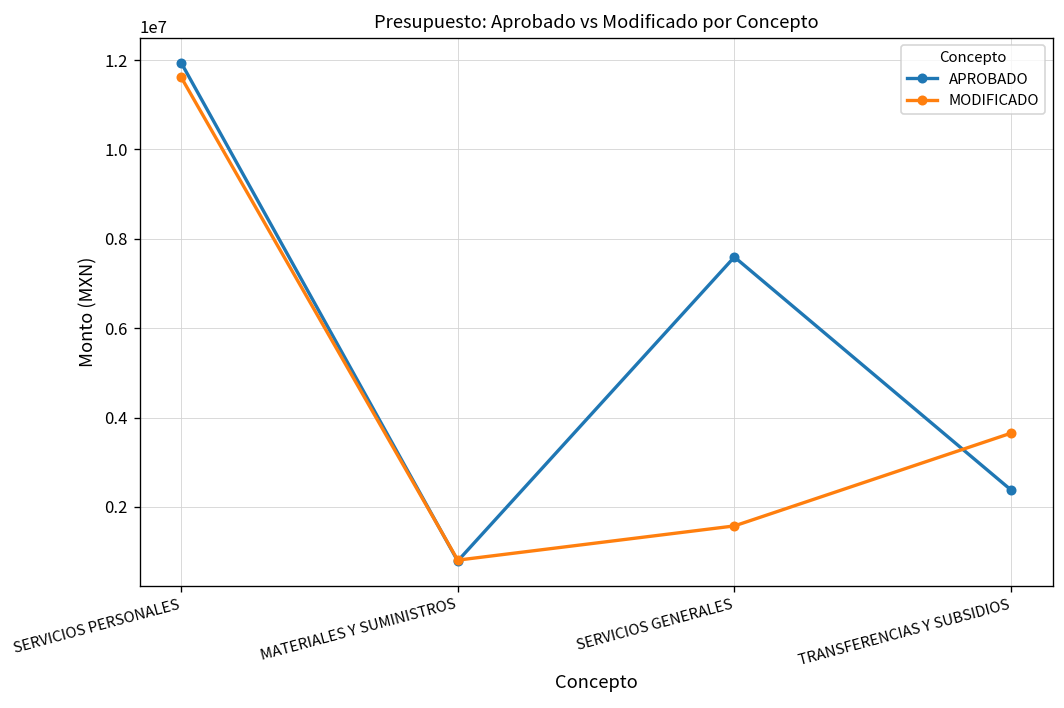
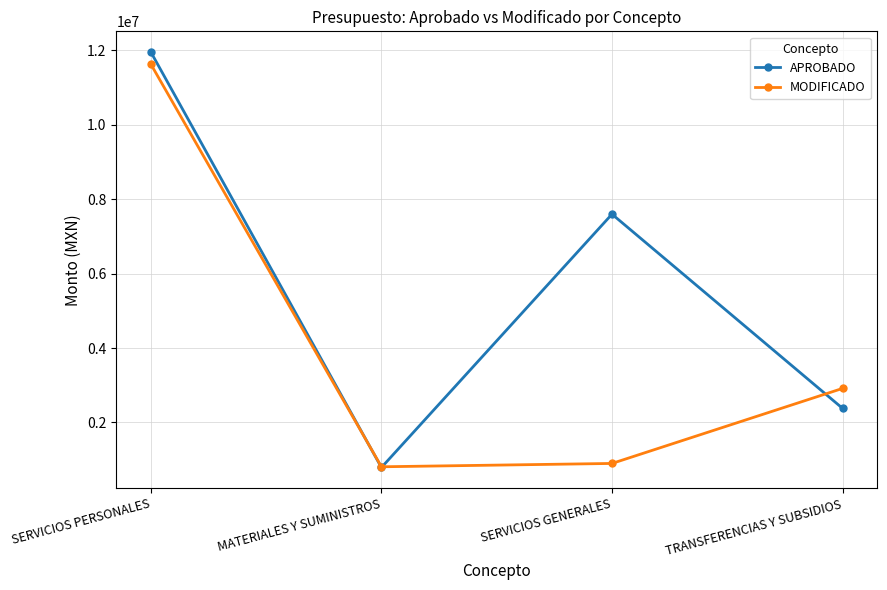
  {
    "APROBADO": {
      "SERVICIOS PERSONALES": 11900000,
      "SERVICIOS GENERALES": 7600000,
      "TRANSFERENCIAS Y SUBSIDIOS": 2400000
    },
    "MODIFICADO": {
      "SERVICIOS PERSONALES": 11600000,
-     "SERVICIOS GENERALES": 1600000,
-     "TRANSFERENCIAS Y SUBSIDIOS": 3700000
+     "SERVICIOS GENERALES": 900000,
+     "TRANSFERENCIAS Y SUBSIDIOS": 2900000
    }
  }
